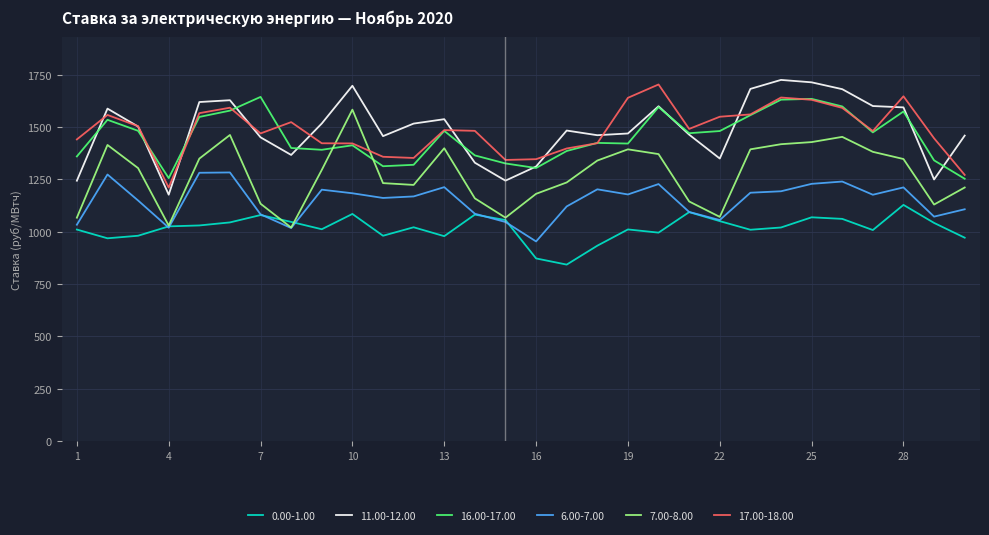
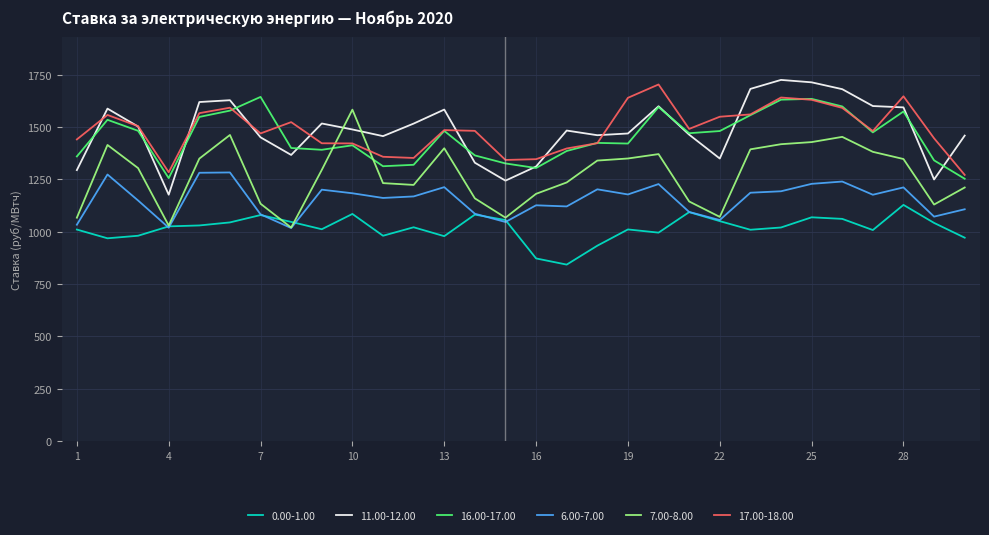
  {
    "0.00-1.00": {
      "1": 1010,
      "10": 1090,
      "13": 980,
      "16": 870,
      "19": 1010,
      "25": 1070,
      "28": 1130
    },
    "11.00-12.00": {
-     "1": 1240,
+     "1": 1290,
      "4": 1180,
      "7": 1450,
-     "10": 1700,
-     "13": 1540,
+     "10": 1490,
+     "13": 1580,
      "19": 1470,
      "22": 1350,
      "25": 1710,
      "28": 1590
    },
    "16.00-17.00": {
      "1": 1360,
      "4": 1260,
      "7": 1640,
      "19": 1420,
      "22": 1480,
      "28": 1570
    },
    "6.00-7.00": {
      "1": 1030,
      "10": 1180,
      "13": 1210,
-     "16": 950,
+     "16": 1130,
      "19": 1180,
      "25": 1230,
      "28": 1210
    },
    "7.00-8.00": {
      "1": 1070,
      "7": 1130,
      "10": 1580,
      "13": 1400,
      "16": 1180,
-     "19": 1390,
+     "19": 1350,
      "22": 1070,
      "25": 1430,
      "28": 1350
    },
    "17.00-18.00": {
      "1": 1440,
-     "4": 1210,
+     "4": 1280,
      "7": 1470,
      "16": 1350,
      "19": 1640,
      "22": 1550,
      "28": 1650
    }
  }
